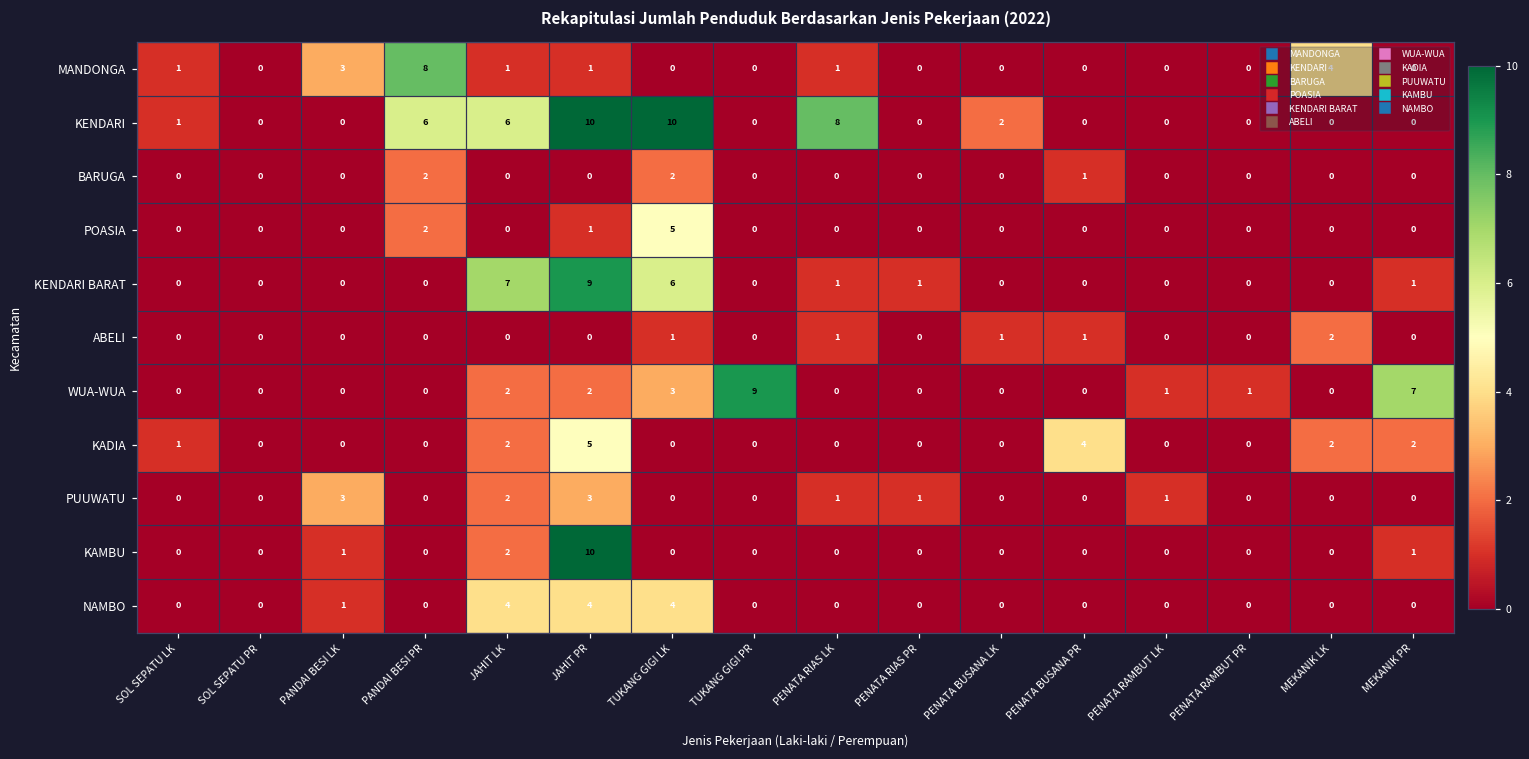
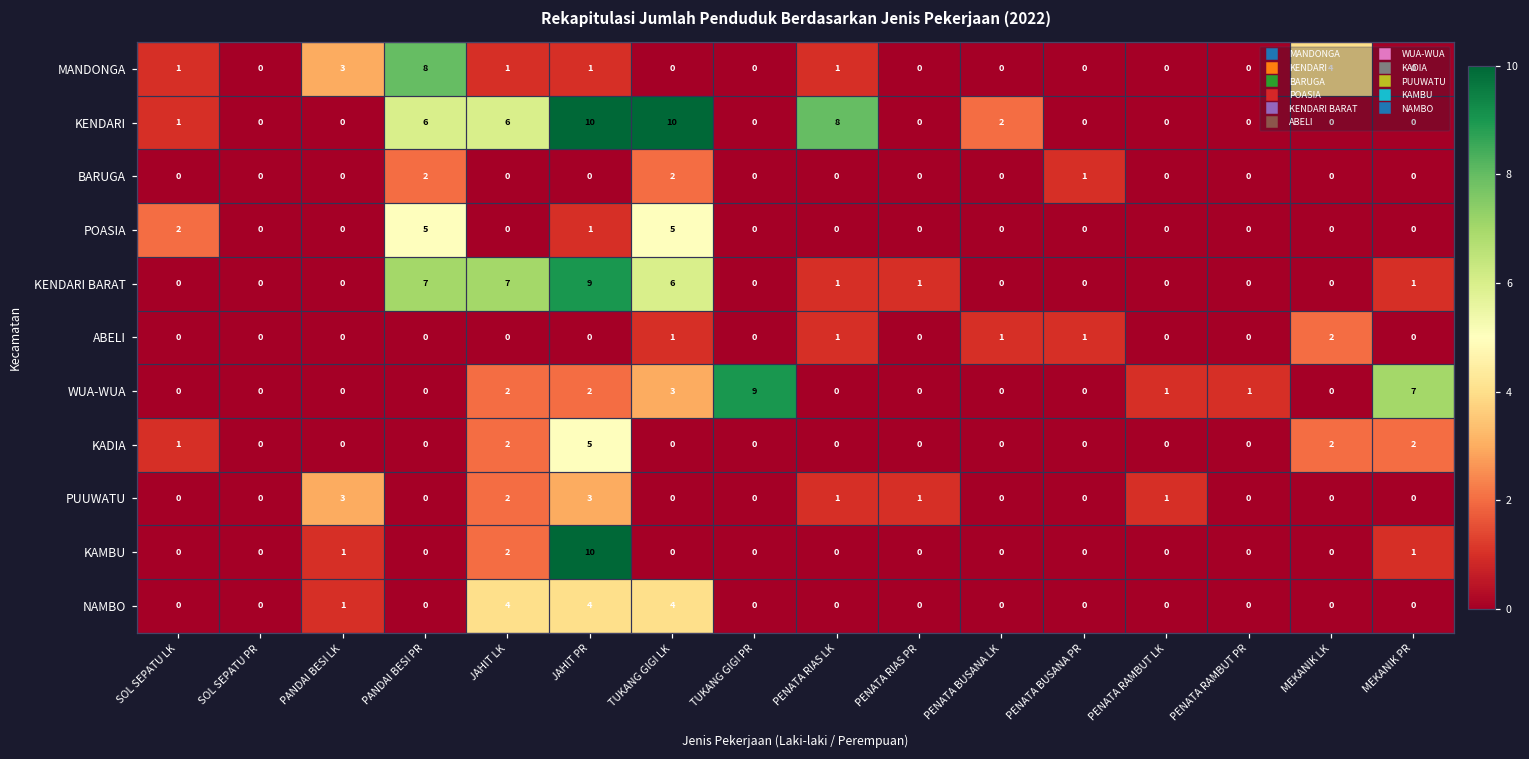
  {
    "MANDONGA": {
      "SOL SEPATU LK": 1,
      "SOL SEPATU PR": 0,
      "PANDAI BESI LK": 3,
      "PANDAI BESI PR": 8,
      "JAHIT LK": 1,
      "JAHIT PR": 1,
      "TUKANG GIGI LK": 0,
      "TUKANG GIGI PR": 0,
      "PENATA RIAS LK": 1,
      "PENATA RIAS PR": 0,
      "PENATA BUSANA LK": 0,
      "PENATA BUSANA PR": 0,
      "PENATA RAMBUT LK": 0,
      "PENATA RAMBUT PR": 0
    },
    "KENDARI": {
      "SOL SEPATU LK": 1,
      "SOL SEPATU PR": 0,
      "PANDAI BESI LK": 0,
      "PANDAI BESI PR": 6,
      "JAHIT LK": 6,
      "JAHIT PR": 10,
      "TUKANG GIGI LK": 10,
      "TUKANG GIGI PR": 0,
      "PENATA RIAS LK": 8,
      "PENATA RIAS PR": 0,
      "PENATA BUSANA LK": 2,
      "PENATA BUSANA PR": 0,
      "PENATA RAMBUT LK": 0,
      "PENATA RAMBUT PR": 0
    },
    "BARUGA": {
      "SOL SEPATU LK": 0,
      "SOL SEPATU PR": 0,
      "PANDAI BESI LK": 0,
      "PANDAI BESI PR": 2,
      "JAHIT LK": 0,
      "JAHIT PR": 0,
      "TUKANG GIGI LK": 2,
      "TUKANG GIGI PR": 0,
      "PENATA RIAS LK": 0,
      "PENATA RIAS PR": 0,
      "PENATA BUSANA LK": 0,
      "PENATA BUSANA PR": 1,
      "PENATA RAMBUT LK": 0,
      "PENATA RAMBUT PR": 0,
      "MEKANIK LK": 0,
      "MEKANIK PR": 0
    },
    "POASIA": {
-     "SOL SEPATU LK": 0,
+     "SOL SEPATU LK": 2,
      "SOL SEPATU PR": 0,
      "PANDAI BESI LK": 0,
-     "PANDAI BESI PR": 2,
+     "PANDAI BESI PR": 5,
      "JAHIT LK": 0,
      "JAHIT PR": 1,
      "TUKANG GIGI LK": 5,
      "TUKANG GIGI PR": 0,
      "PENATA RIAS LK": 0,
      "PENATA RIAS PR": 0,
      "PENATA BUSANA LK": 0,
      "PENATA BUSANA PR": 0,
      "PENATA RAMBUT LK": 0,
      "PENATA RAMBUT PR": 0,
      "MEKANIK LK": 0,
      "MEKANIK PR": 0
    },
    "KENDARI BARAT": {
      "SOL SEPATU LK": 0,
      "SOL SEPATU PR": 0,
      "PANDAI BESI LK": 0,
-     "PANDAI BESI PR": 0,
+     "PANDAI BESI PR": 7,
      "JAHIT LK": 7,
      "JAHIT PR": 9,
      "TUKANG GIGI LK": 6,
      "TUKANG GIGI PR": 0,
      "PENATA RIAS LK": 1,
      "PENATA RIAS PR": 1,
      "PENATA BUSANA LK": 0,
      "PENATA BUSANA PR": 0,
      "PENATA RAMBUT LK": 0,
      "PENATA RAMBUT PR": 0,
      "MEKANIK LK": 0,
      "MEKANIK PR": 1
    },
    "ABELI": {
      "SOL SEPATU LK": 0,
      "SOL SEPATU PR": 0,
      "PANDAI BESI LK": 0,
      "PANDAI BESI PR": 0,
      "JAHIT LK": 0,
      "JAHIT PR": 0,
      "TUKANG GIGI LK": 1,
      "TUKANG GIGI PR": 0,
      "PENATA RIAS LK": 1,
      "PENATA RIAS PR": 0,
      "PENATA BUSANA LK": 1,
      "PENATA BUSANA PR": 1,
      "PENATA RAMBUT LK": 0,
      "PENATA RAMBUT PR": 0,
      "MEKANIK LK": 2,
      "MEKANIK PR": 0
    },
    "WUA-WUA": {
      "SOL SEPATU LK": 0,
      "SOL SEPATU PR": 0,
      "PANDAI BESI LK": 0,
      "PANDAI BESI PR": 0,
      "JAHIT LK": 2,
      "JAHIT PR": 2,
      "TUKANG GIGI LK": 3,
      "TUKANG GIGI PR": 9,
      "PENATA RIAS LK": 0,
      "PENATA RIAS PR": 0,
      "PENATA BUSANA LK": 0,
      "PENATA BUSANA PR": 0,
      "PENATA RAMBUT LK": 1,
      "PENATA RAMBUT PR": 1,
      "MEKANIK LK": 0,
      "MEKANIK PR": 7
    },
    "KADIA": {
      "SOL SEPATU LK": 1,
      "SOL SEPATU PR": 0,
      "PANDAI BESI LK": 0,
      "PANDAI BESI PR": 0,
      "JAHIT LK": 2,
      "JAHIT PR": 5,
      "TUKANG GIGI LK": 0,
      "TUKANG GIGI PR": 0,
      "PENATA RIAS LK": 0,
      "PENATA RIAS PR": 0,
      "PENATA BUSANA LK": 0,
-     "PENATA BUSANA PR": 4,
+     "PENATA BUSANA PR": 0,
      "PENATA RAMBUT LK": 0,
      "PENATA RAMBUT PR": 0,
      "MEKANIK LK": 2,
      "MEKANIK PR": 2
    },
    "PUUWATU": {
      "SOL SEPATU LK": 0,
      "SOL SEPATU PR": 0,
      "PANDAI BESI LK": 3,
      "PANDAI BESI PR": 0,
      "JAHIT LK": 2,
      "JAHIT PR": 3,
      "TUKANG GIGI LK": 0,
      "TUKANG GIGI PR": 0,
      "PENATA RIAS LK": 1,
      "PENATA RIAS PR": 1,
      "PENATA BUSANA LK": 0,
      "PENATA BUSANA PR": 0,
      "PENATA RAMBUT LK": 1,
      "PENATA RAMBUT PR": 0,
      "MEKANIK LK": 0,
      "MEKANIK PR": 0
    },
    "KAMBU": {
      "SOL SEPATU LK": 0,
      "SOL SEPATU PR": 0,
      "PANDAI BESI LK": 1,
      "PANDAI BESI PR": 0,
      "JAHIT LK": 2,
      "JAHIT PR": 10,
      "TUKANG GIGI LK": 0,
      "TUKANG GIGI PR": 0,
      "PENATA RIAS LK": 0,
      "PENATA RIAS PR": 0,
      "PENATA BUSANA LK": 0,
      "PENATA BUSANA PR": 0,
      "PENATA RAMBUT LK": 0,
      "PENATA RAMBUT PR": 0,
      "MEKANIK LK": 0,
      "MEKANIK PR": 1
    },
    "NAMBO": {
      "SOL SEPATU LK": 0,
      "SOL SEPATU PR": 0,
      "PANDAI BESI LK": 1,
      "PANDAI BESI PR": 0,
      "JAHIT LK": 4,
      "JAHIT PR": 4,
      "TUKANG GIGI LK": 4,
      "TUKANG GIGI PR": 0,
      "PENATA RIAS LK": 0,
      "PENATA RIAS PR": 0,
      "PENATA BUSANA LK": 0,
      "PENATA BUSANA PR": 0,
      "PENATA RAMBUT LK": 0,
      "PENATA RAMBUT PR": 0,
      "MEKANIK LK": 0,
      "MEKANIK PR": 0
    }
  }
